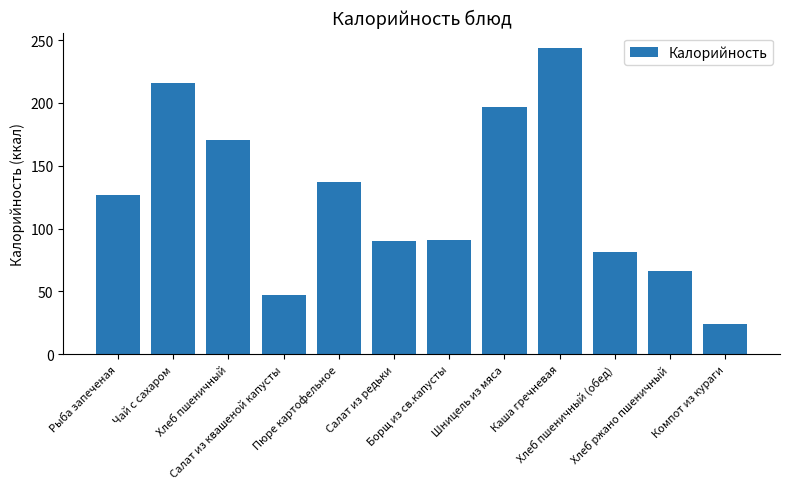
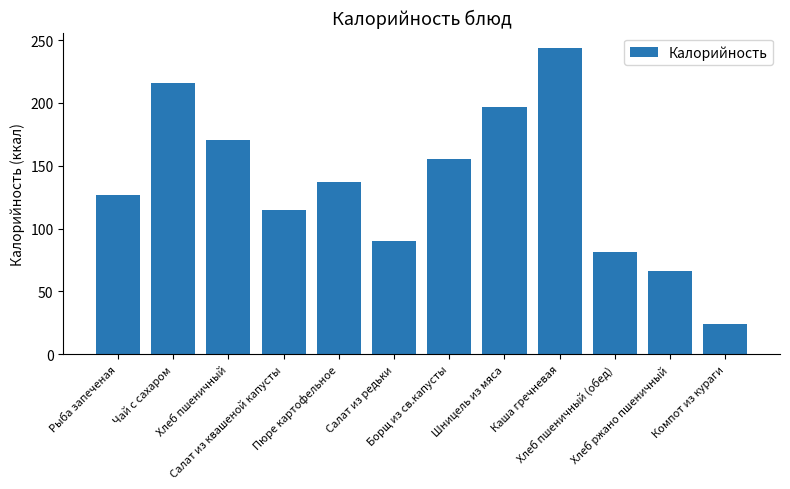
  {
    "Рыба запеченая": 127,
    "Чай с сахаром": 216,
    "Хлеб пшеничный": 170,
-   "Салат из квашеной капусты": 47,
+   "Салат из квашеной капусты": 115,
    "Пюре картофельное": 137,
    "Салат из редьки": 90,
-   "Борщ из св.капусты": 91,
+   "Борщ из св.капусты": 155,
    "Шницель из мяса": 196,
    "Каша гречневая": 244,
    "Хлеб пшеничный (обед)": 81,
    "Хлеб ржано пшеничный": 67,
    "Компот из кураги": 24
  }
